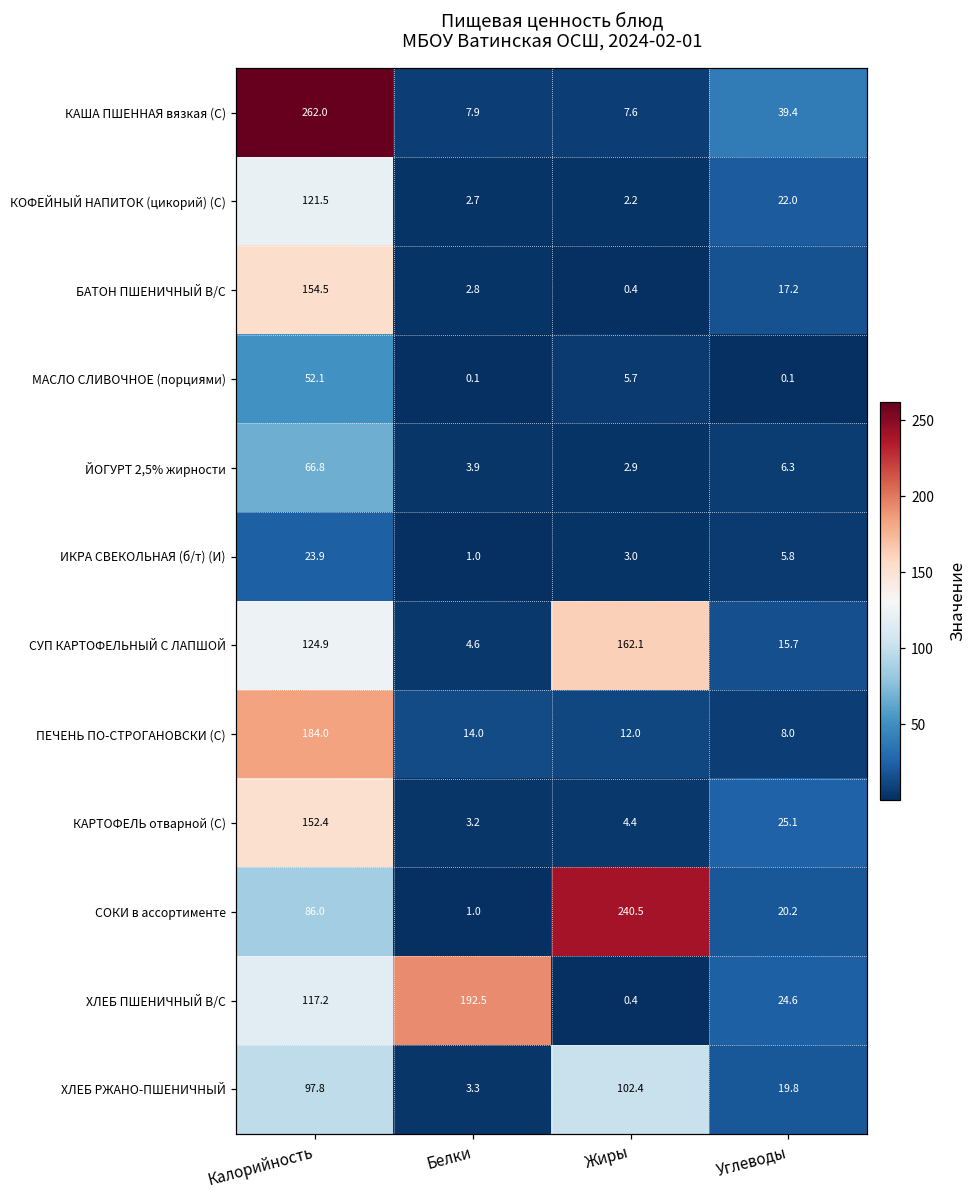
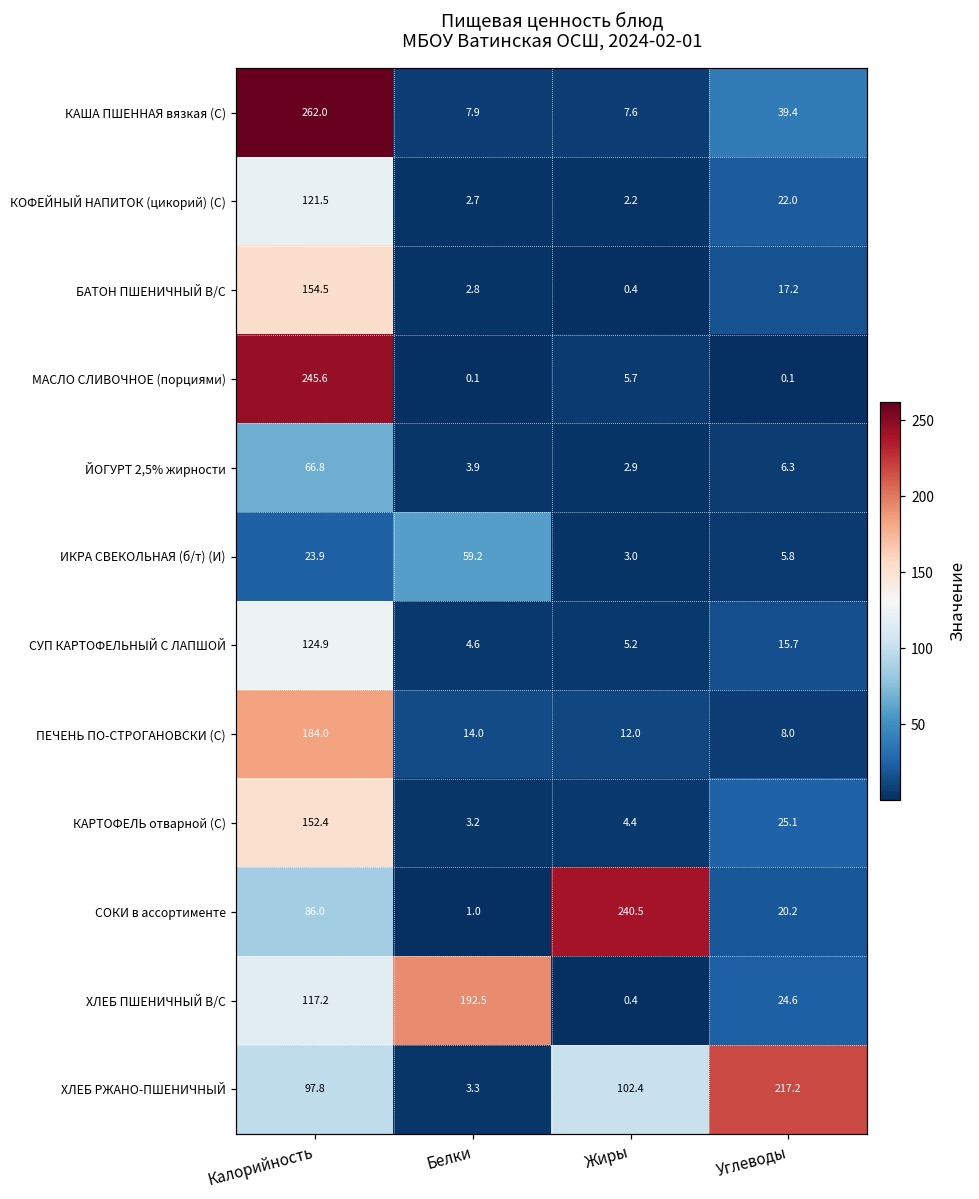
  {
    "КАША ПШЕННАЯ вязкая (С)": {
      "Калорийность": 262.0,
      "Белки": 7.9,
      "Жиры": 7.6,
      "Углеводы": 39.4
    },
    "КОФЕЙНЫЙ НАПИТОК (цикорий) (С)": {
      "Калорийность": 121.5,
      "Белки": 2.7,
      "Жиры": 2.2,
      "Углеводы": 22.0
    },
    "БАТОН ПШЕНИЧНЫЙ В/С": {
      "Калорийность": 154.5,
      "Белки": 2.8,
      "Жиры": 0.4,
      "Углеводы": 17.2
    },
    "МАСЛО СЛИВОЧНОЕ (порциями)": {
-     "Калорийность": 52.1,
+     "Калорийность": 245.6,
      "Белки": 0.1,
      "Жиры": 5.7,
      "Углеводы": 0.1
    },
    "ЙОГУРТ 2,5% жирности": {
      "Калорийность": 66.8,
      "Белки": 3.9,
      "Жиры": 2.9,
      "Углеводы": 6.3
    },
    "ИКРА СВЕКОЛЬНАЯ (б/т) (И)": {
      "Калорийность": 23.9,
-     "Белки": 1.0,
+     "Белки": 59.2,
      "Жиры": 3.0,
      "Углеводы": 5.8
    },
    "СУП КАРТОФЕЛЬНЫЙ С ЛАПШОЙ": {
      "Калорийность": 124.9,
      "Белки": 4.6,
-     "Жиры": 162.1,
+     "Жиры": 5.2,
      "Углеводы": 15.7
    },
    "ПЕЧЕНЬ ПО-СТРОГАНОВСКИ (С)": {
      "Калорийность": 184.0,
      "Белки": 14.0,
      "Жиры": 12.0,
      "Углеводы": 8.0
    },
    "КАРТОФЕЛЬ отварной (С)": {
      "Калорийность": 152.4,
      "Белки": 3.2,
      "Жиры": 4.4,
      "Углеводы": 25.1
    },
    "СОКИ в ассортименте": {
      "Калорийность": 86.0,
      "Белки": 1.0,
      "Жиры": 240.5,
      "Углеводы": 20.2
    },
    "ХЛЕБ ПШЕНИЧНЫЙ В/С": {
      "Калорийность": 117.2,
      "Белки": 192.5,
      "Жиры": 0.4,
      "Углеводы": 24.6
    },
    "ХЛЕБ РЖАНО-ПШЕНИЧНЫЙ": {
      "Калорийность": 97.8,
      "Белки": 3.3,
      "Жиры": 102.4,
-     "Углеводы": 19.8
+     "Углеводы": 217.2
    }
  }
